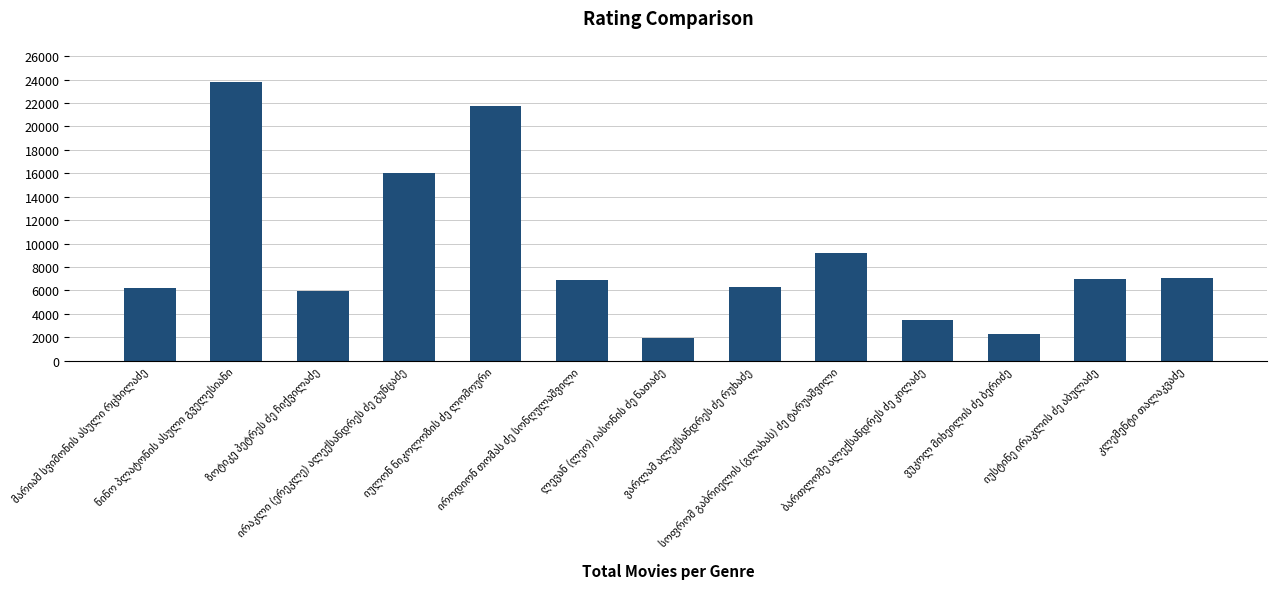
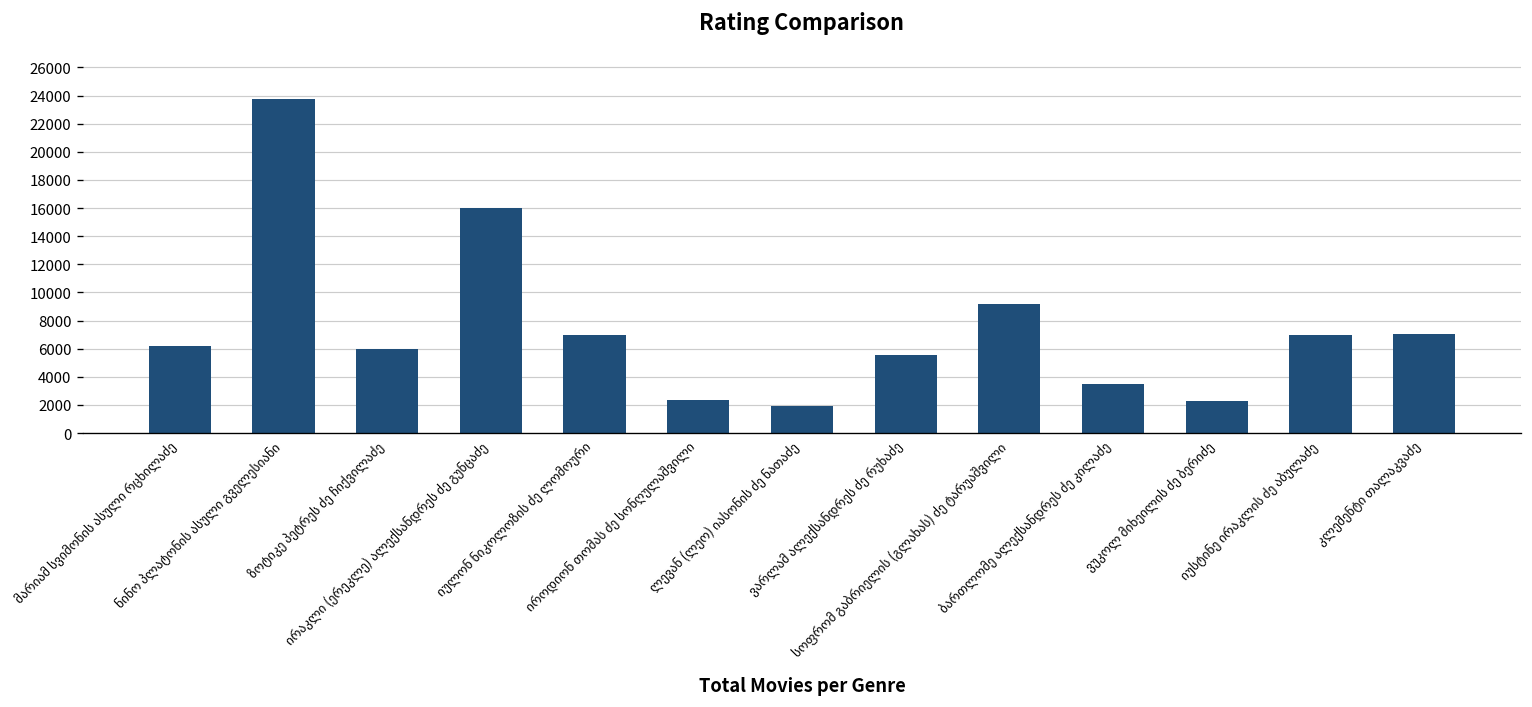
  {
    "მარიამ სვიმონის ასული რცხილაძე": 6200,
    "ნინო პლატონის ასული გველესიანი": 23800,
    "ზოტიკე პეტრეს ძე ჩიქვილაძე": 6000,
    "ირაკლი (ერეკლე) ალექსანდრეს ძე გუნცაძე": 16000,
-   "იულონ ნიკოლოზის ძე ლომოური": 21800,
-   "იროდიონ თომას ძე სონღულაშვილი": 6900,
+   "იულონ ნიკოლოზის ძე ლომოური": 7000,
+   "იროდიონ თომას ძე სონღულაშვილი": 2400,
    "ლევან (ლეო) იასონის ძე ნათაძე": 1900,
-   "ვარლამ ალექსანდრეს ძე რუხაძე": 6300,
+   "ვარლამ ალექსანდრეს ძე რუხაძე": 5600,
    "სოფრომ გაბრიელის (გლახას) ძე ტარუაშვილი": 9200,
    "ბართლომე ალექსანდრეს ძე კილაძე": 3500,
    "ვუკოლ მიხეილის ძე ბერიძე": 2300,
    "იუსტინე ირაკლის ძე აბულაძე": 7000,
    "კლემენტი თალაკვაძე": 7100
  }
